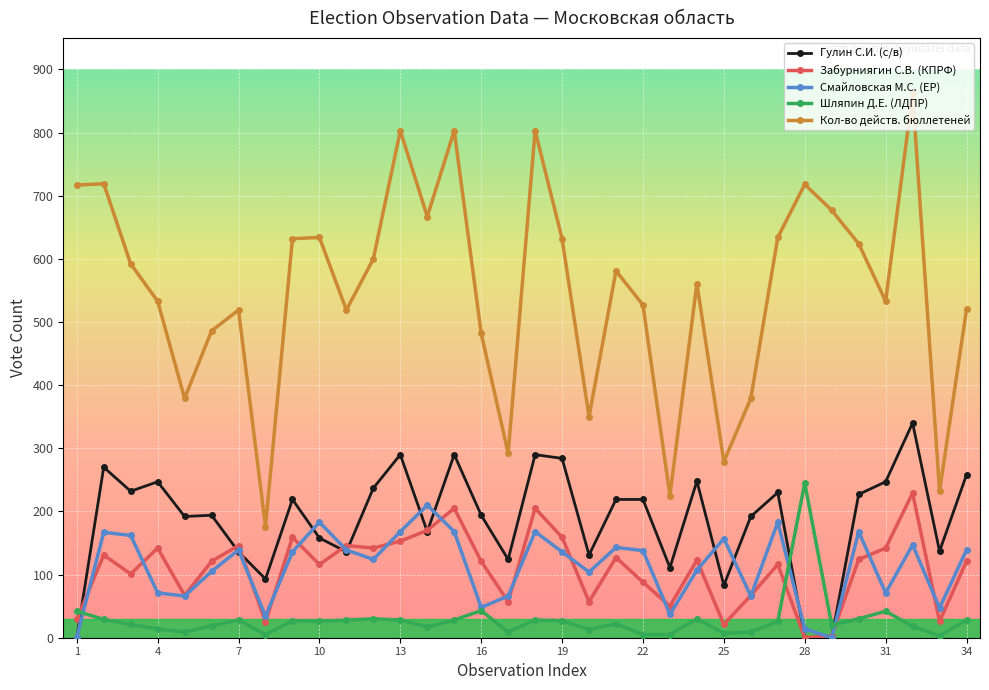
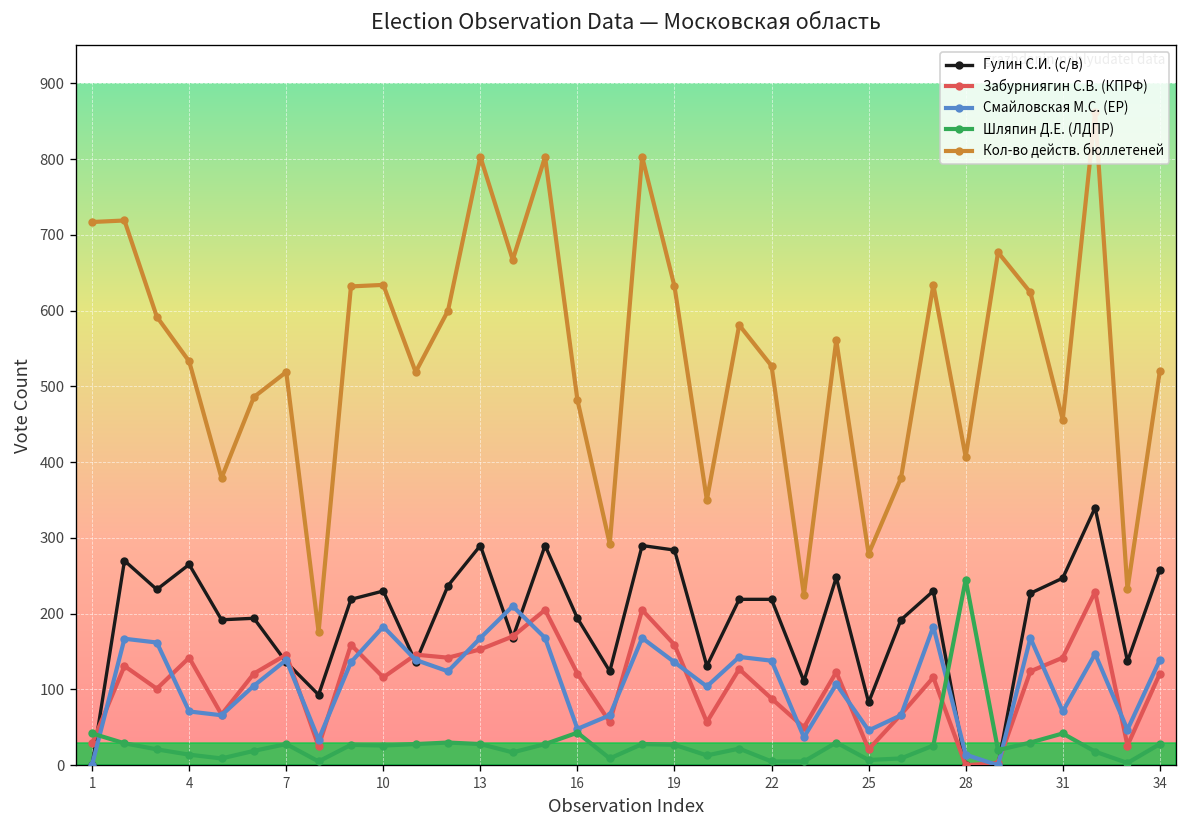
  {
    "Гулин С.И. (с/в)": {
-     "4": 250,
-     "10": 160,
+     "4": 270,
+     "10": 230,
      "13": 290,
      "16": 190,
      "19": 280,
      "22": 220,
      "25": 80,
      "31": 250,
      "34": 260
    },
    "Забурниягин С.В. (КПРФ)": {
      "4": 140,
      "7": 150,
      "10": 120,
      "13": 150,
      "16": 120,
      "19": 160,
      "22": 90,
      "31": 140,
      "34": 120
    },
    "Смайловская М.С. (ЕР)": {
      "4": 70,
      "10": 180,
      "13": 170,
      "16": 50,
      "19": 140,
      "22": 140,
-     "25": 160,
+     "25": 50,
      "31": 70,
      "34": 140
    },
    "Шляпин Д.Е. (ЛДПР)": {
      "1": 40,
      "16": 40,
      "28": 250,
      "31": 40
    },
    "Кол-во действ. бюллетеней": {
      "1": 720,
      "4": 530,
      "7": 520,
      "10": 630,
      "13": 800,
      "16": 480,
      "19": 630,
      "22": 530,
      "25": 280,
-     "28": 720,
-     "31": 530,
+     "28": 410,
+     "31": 460,
      "34": 520
    }
  }
